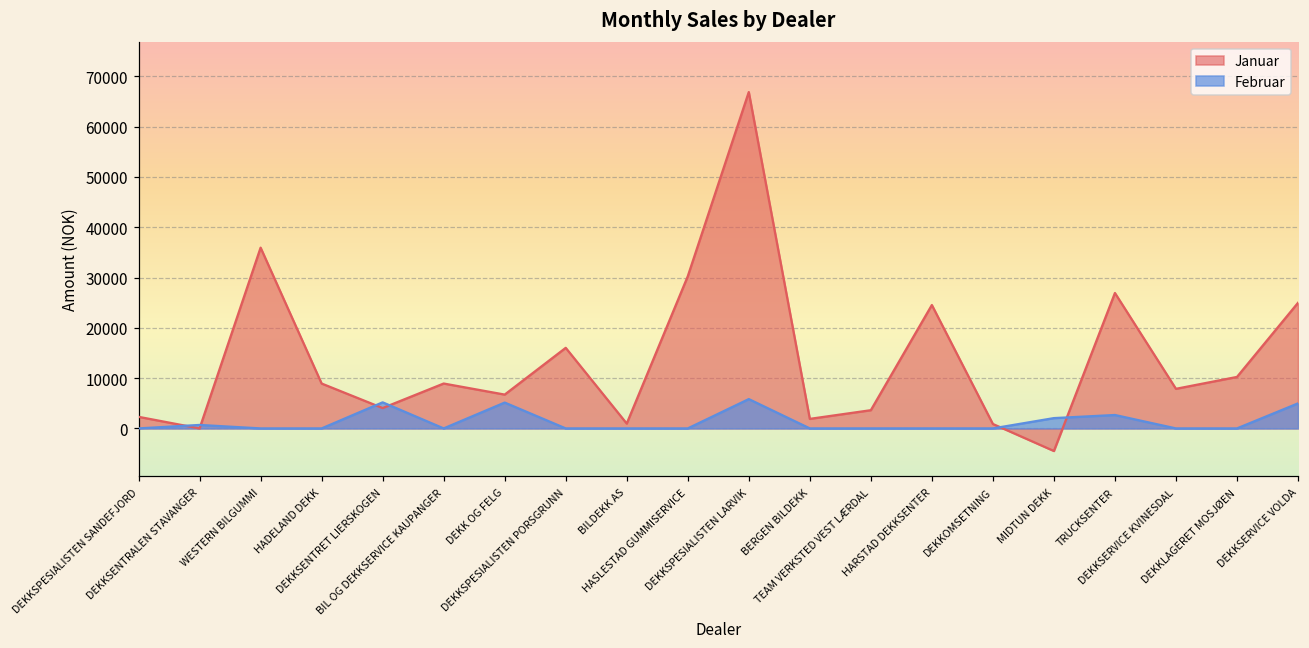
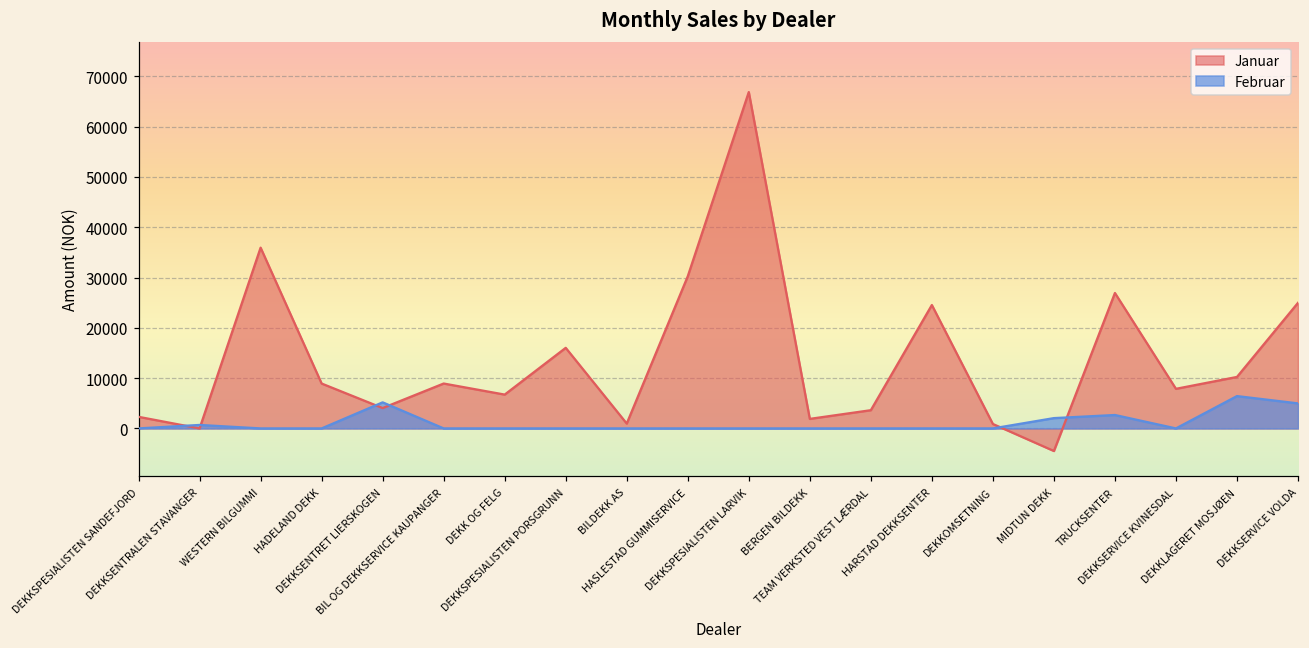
  {
    "Februar": {
      "DEKKSPESIALISTEN SANDEFJORD": 0,
      "DEKKSENTRALEN STAVANGER": 1000,
      "WESTERN BILGUMMI": 0,
      "HADELAND DEKK": 0,
      "DEKKSENTRET LIERSKOGEN": 5000,
      "BIL OG DEKKSERVICE KAUPANGER": 0,
-     "DEKK OG FELG": 5000,
+     "DEKK OG FELG": 0,
      "DEKKSPESIALISTEN PORSGRUNN": 0,
      "BILDEKK AS": 0,
      "HASLESTAD GUMMISERVICE": 0,
-     "DEKKSPESIALISTEN LARVIK": 6000,
+     "DEKKSPESIALISTEN LARVIK": 0,
      "BERGEN BILDEKK": 0,
      "TEAM VERKSTED VEST LÆRDAL": 0,
      "HARSTAD DEKKSENTER": 0,
      "DEKKOMSETNING": 0,
      "MIDTUN DEKK": 2000,
      "TRUCKSENTER": 3000,
      "DEKKSERVICE KVINESDAL": 0,
-     "DEKKLAGERET MOSJØEN": 0,
+     "DEKKLAGERET MOSJØEN": 6000,
      "DEKKSERVICE VOLDA": 5000
    }
  }
